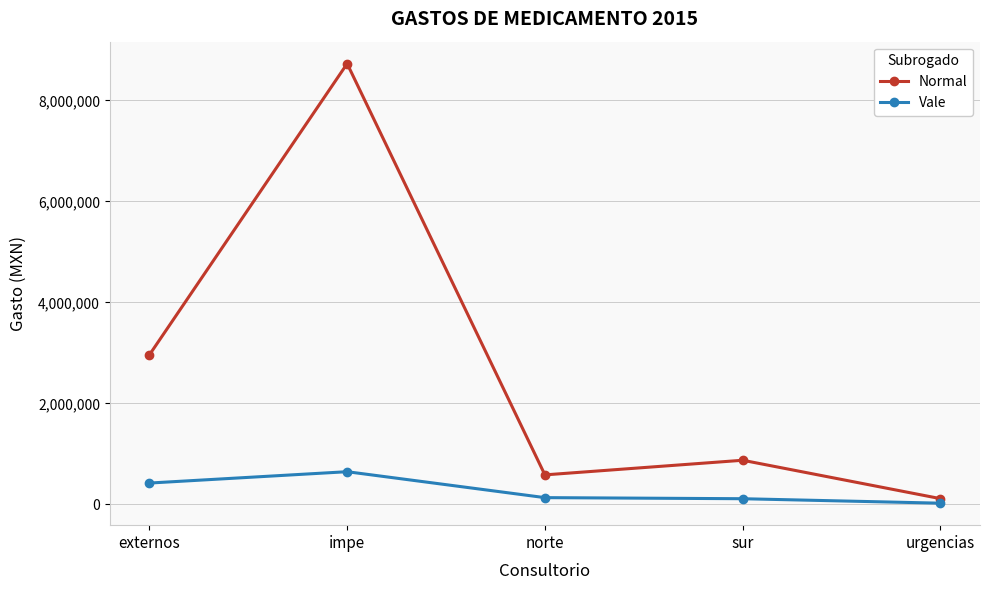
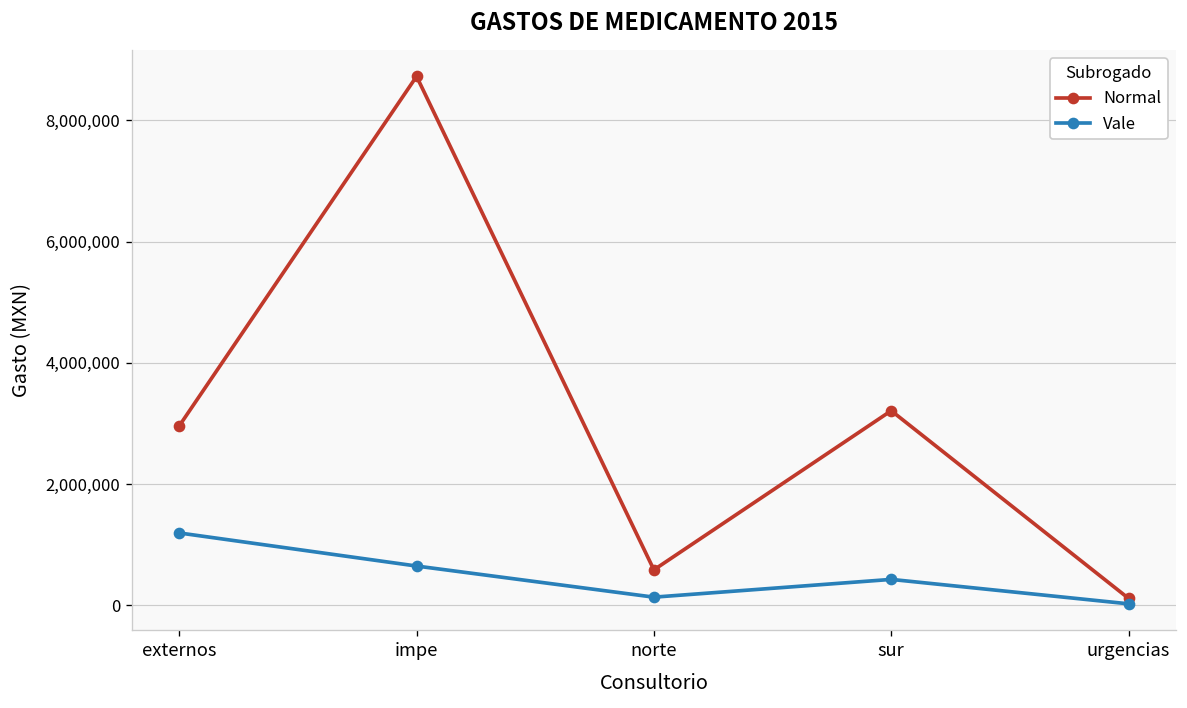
  {
    "Normal": {
      "externos": "3,000,000",
      "impe": "8,700,000",
      "norte": "600,000",
-     "sur": "900,000",
+     "sur": "3,200,000",
      "urgencias": "100,000"
    },
    "Vale": {
-     "externos": "400,000",
+     "externos": "1,200,000",
      "impe": "600,000",
      "norte": "100,000",
-     "sur": "100,000",
+     "sur": "400,000",
      "urgencias": "0"
    }
  }
